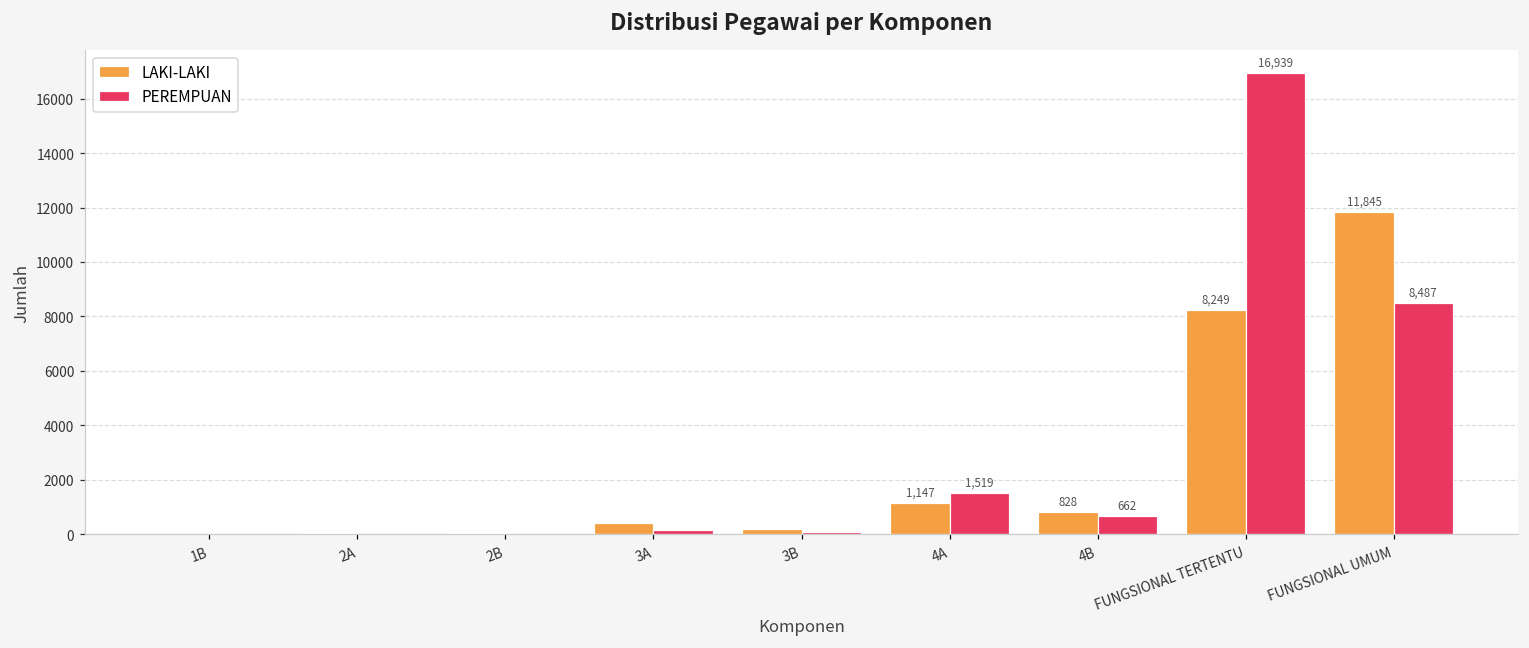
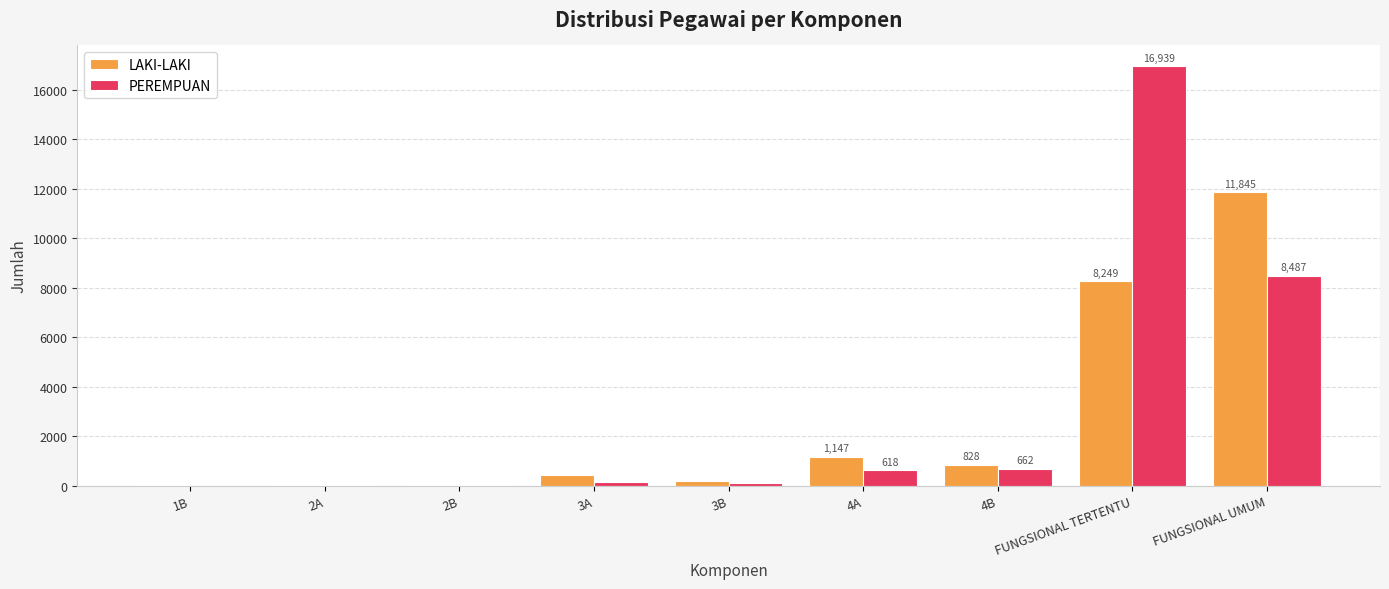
  {
    "LAKI-LAKI": {
      "4A": "1,147",
      "4B": "828",
      "FUNGSIONAL TERTENTU": "8,249",
      "FUNGSIONAL UMUM": "11,845"
    },
    "PEREMPUAN": {
-     "4A": "1,519",
+     "4A": "618",
      "4B": "662",
      "FUNGSIONAL TERTENTU": "16,939",
      "FUNGSIONAL UMUM": "8,487"
    }
  }
